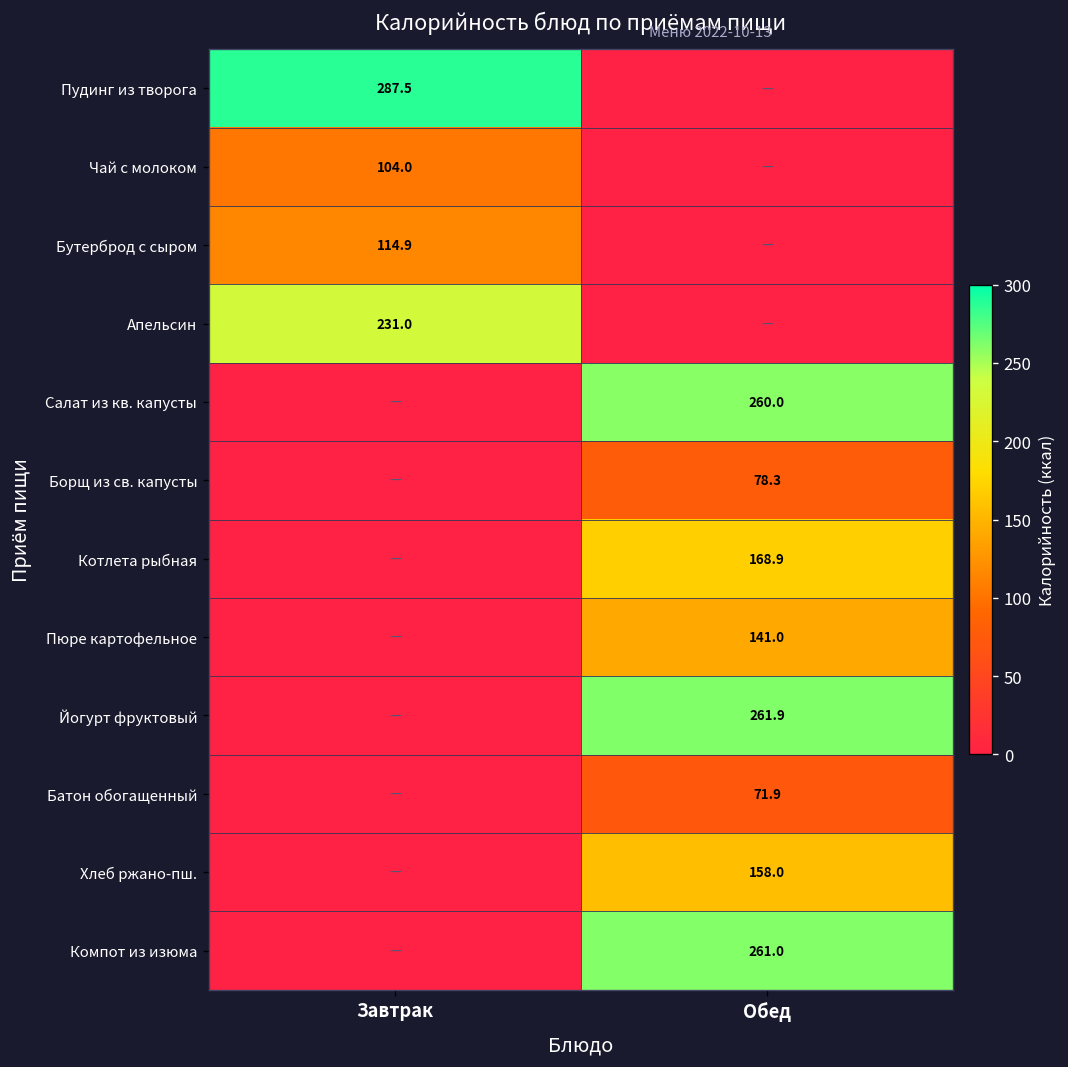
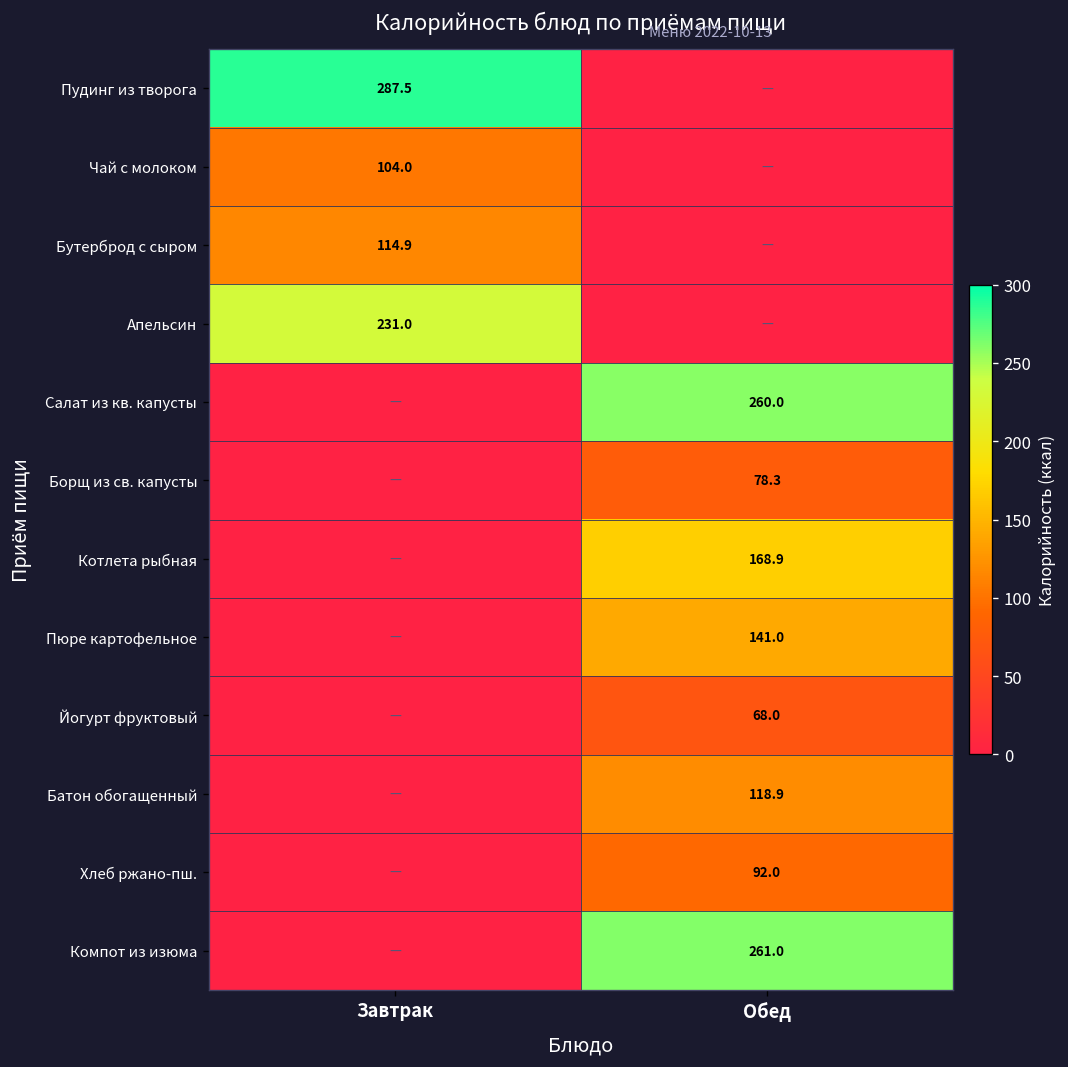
  {
    "Пудинг из творога": {
      "Завтрак": 287.5
    },
    "Чай с молоком": {
      "Завтрак": 104.0
    },
    "Бутерброд с сыром": {
      "Завтрак": 114.9
    },
    "Апельсин": {
      "Завтрак": 231.0
    },
    "Салат из кв. капусты": {
      "Обед": 260.0
    },
    "Борщ из св. капусты": {
      "Обед": 78.3
    },
    "Котлета рыбная": {
      "Обед": 168.9
    },
    "Пюре картофельное": {
      "Обед": 141.0
    },
    "Йогурт фруктовый": {
-     "Обед": 261.9
+     "Обед": 68.0
    },
    "Батон обогащенный": {
-     "Обед": 71.9
+     "Обед": 118.9
    },
    "Хлеб ржано-пш.": {
-     "Обед": 158.0
+     "Обед": 92.0
    },
    "Компот из изюма": {
      "Обед": 261.0
    }
  }
